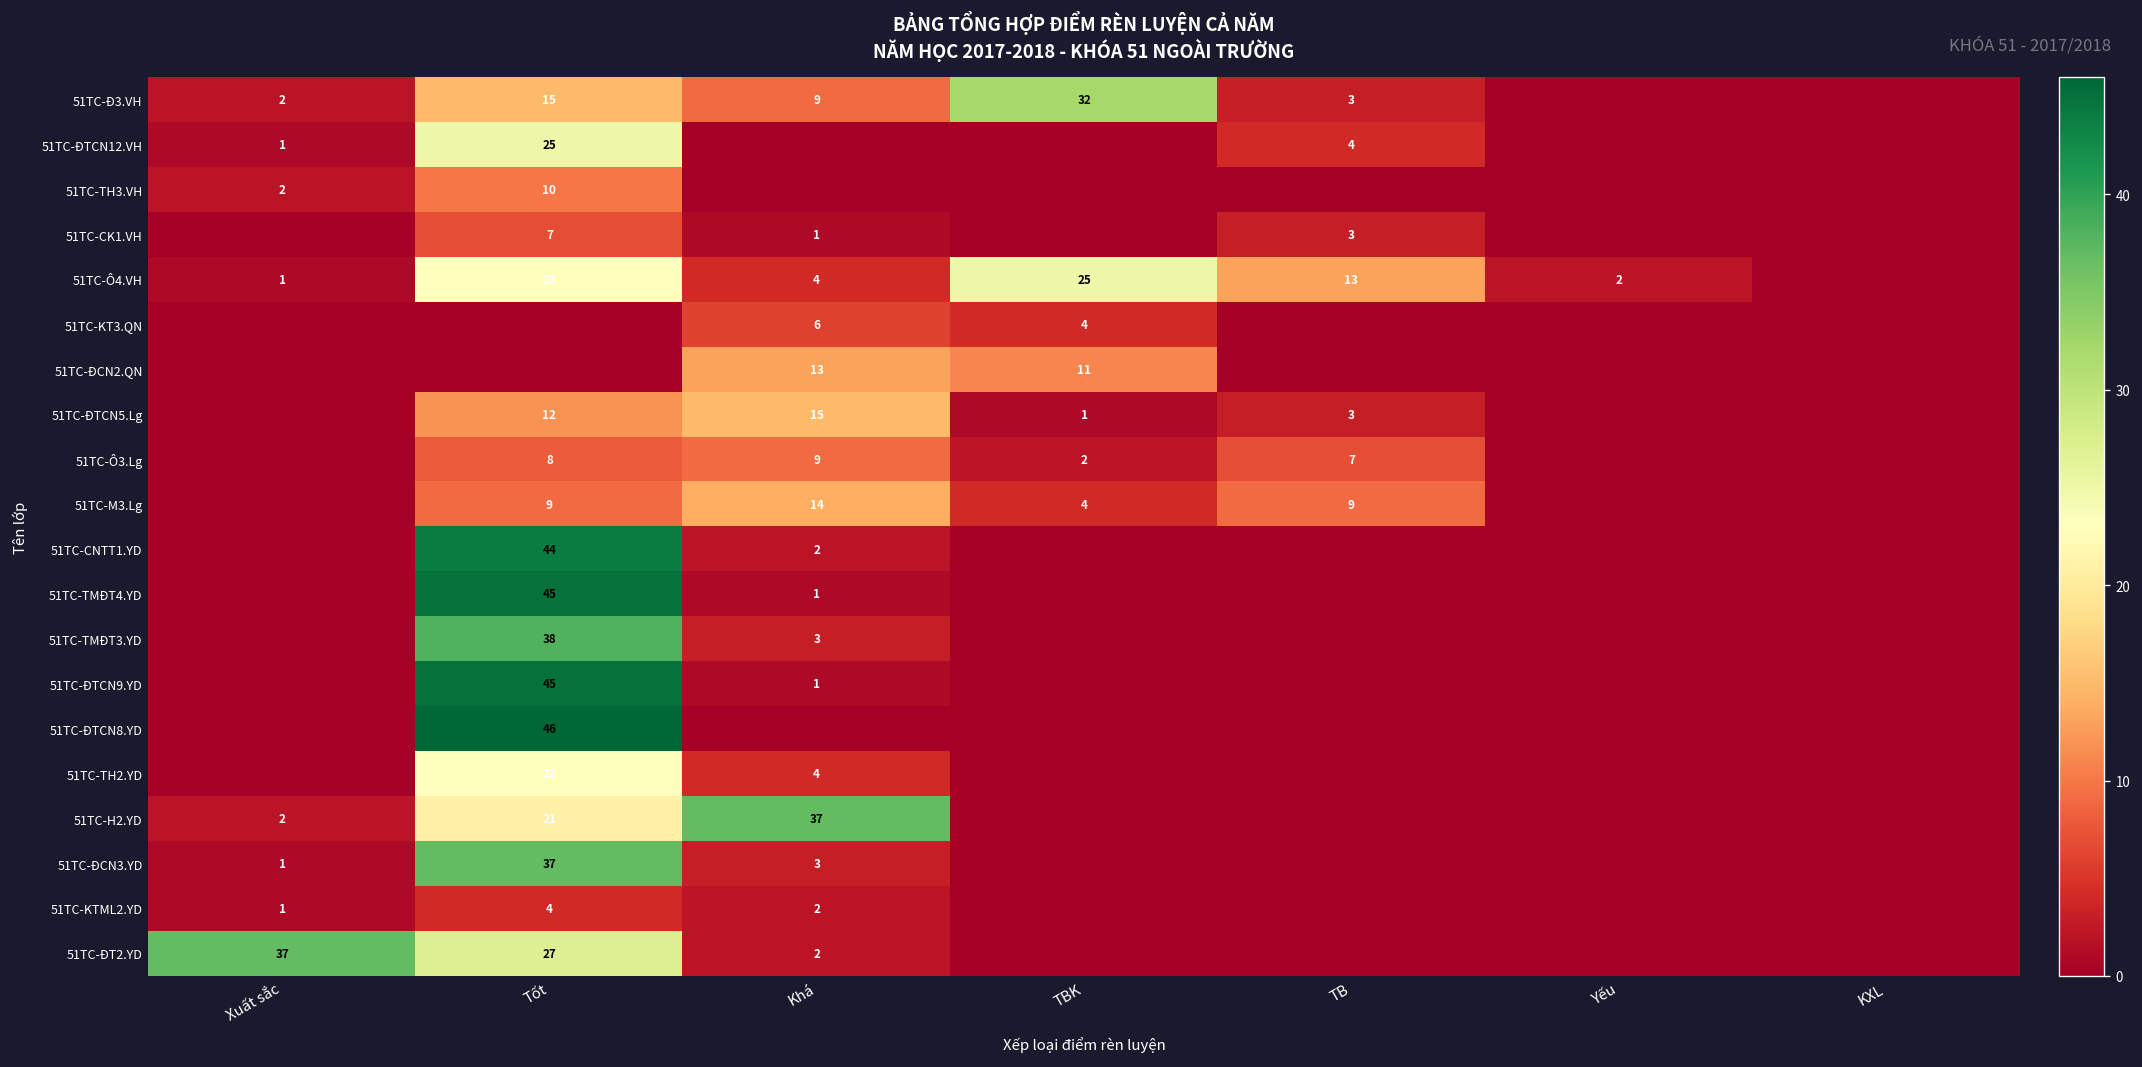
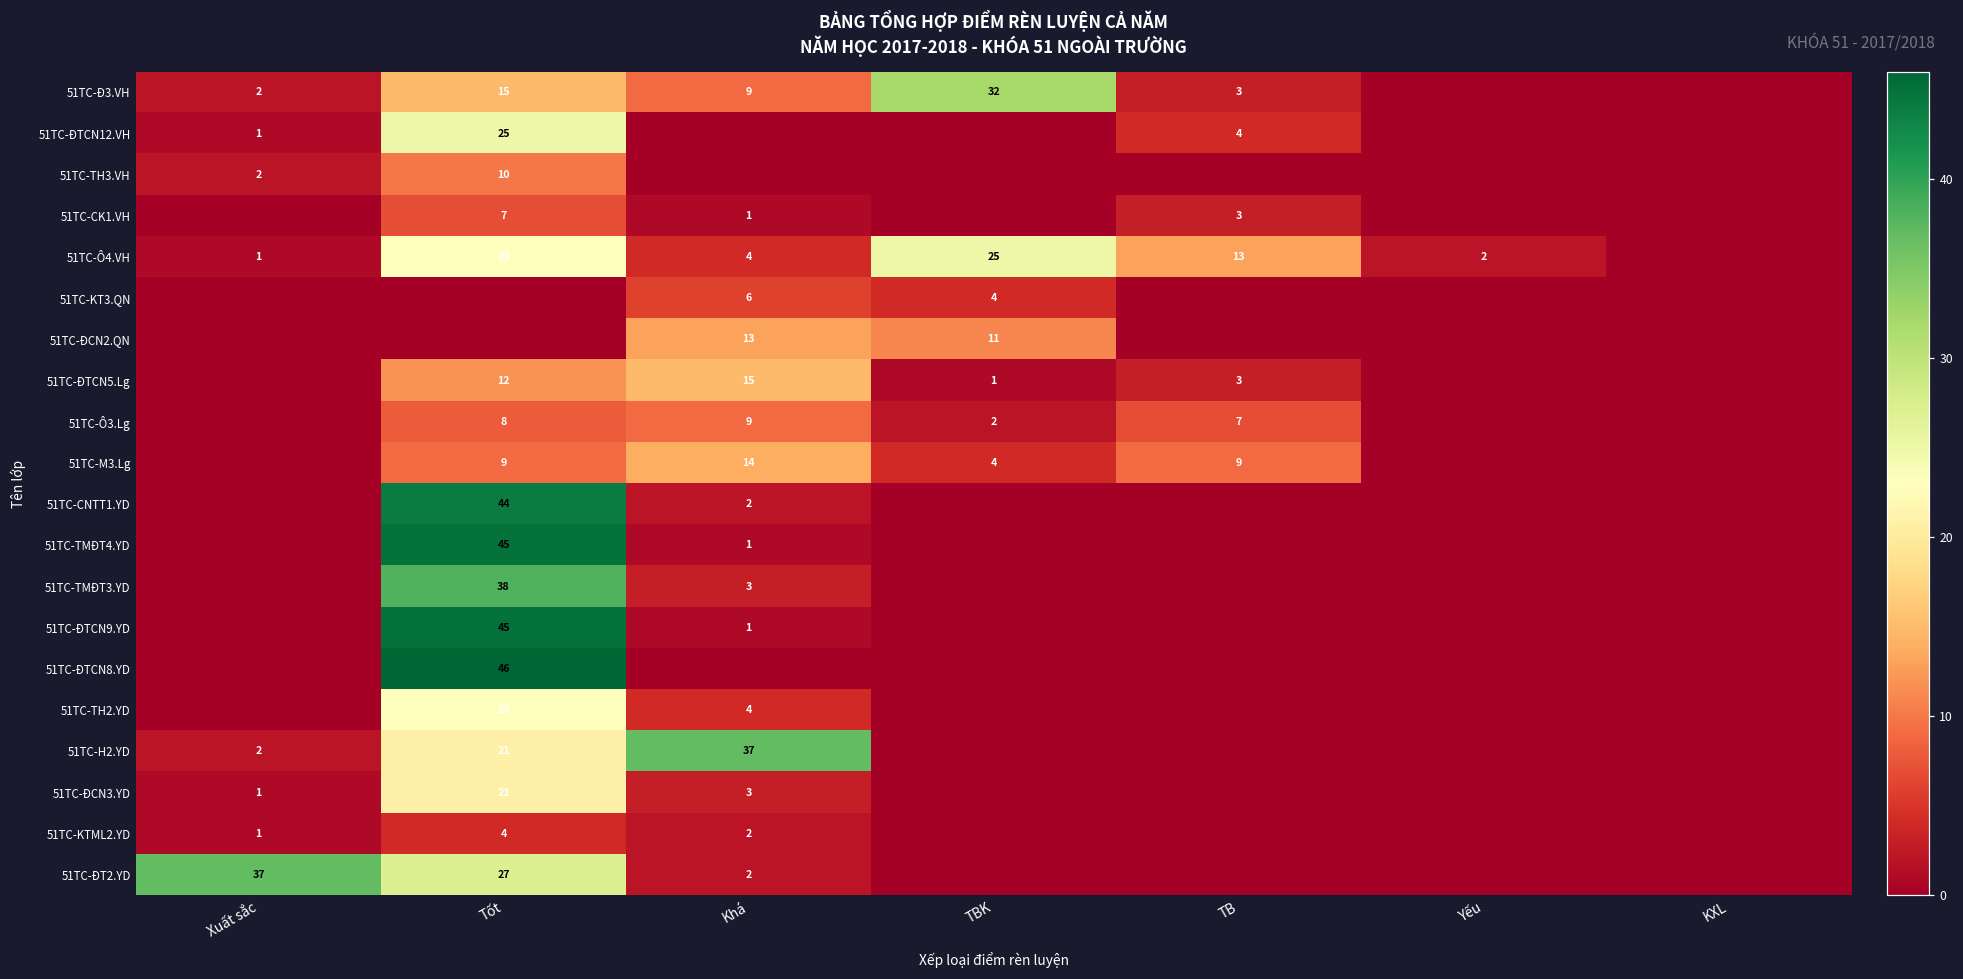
  {
    "51TC-Đ3.VH": {
      "Xuất sắc": 2,
      "Tốt": 15,
      "Khá": 9,
      "TBK": 32,
      "TB": 3
    },
    "51TC-ĐTCN12.VH": {
      "Xuất sắc": 1,
      "Tốt": 25,
      "TB": 4
    },
    "51TC-TH3.VH": {
      "Xuất sắc": 2,
      "Tốt": 10
    },
    "51TC-CK1.VH": {
      "Tốt": 7,
      "Khá": 1,
      "TB": 3
    },
    "51TC-Ô4.VH": {
      "Xuất sắc": 1,
      "Tốt": 23,
      "Khá": 4,
      "TBK": 25,
      "TB": 13,
      "Yếu": 2
    },
    "51TC-KT3.QN": {
      "Khá": 6,
      "TBK": 4
    },
    "51TC-ĐCN2.QN": {
      "Khá": 13,
      "TBK": 11
    },
    "51TC-ĐTCN5.Lg": {
      "Tốt": 12,
      "Khá": 15,
      "TBK": 1,
      "TB": 3
    },
    "51TC-Ô3.Lg": {
      "Tốt": 8,
      "Khá": 9,
      "TBK": 2,
      "TB": 7
    },
    "51TC-M3.Lg": {
      "Tốt": 9,
      "Khá": 14,
      "TBK": 4,
      "TB": 9
    },
    "51TC-CNTT1.YD": {
      "Tốt": 44,
      "Khá": 2
    },
    "51TC-TMĐT4.YD": {
      "Tốt": 45,
      "Khá": 1
    },
    "51TC-TMĐT3.YD": {
      "Tốt": 38,
      "Khá": 3
    },
    "51TC-ĐTCN9.YD": {
      "Tốt": 45,
      "Khá": 1
    },
    "51TC-ĐTCN8.YD": {
      "Tốt": 46
    },
    "51TC-TH2.YD": {
      "Tốt": 23,
      "Khá": 4
    },
    "51TC-H2.YD": {
      "Xuất sắc": 2,
      "Tốt": 21,
      "Khá": 37
    },
    "51TC-ĐCN3.YD": {
      "Xuất sắc": 1,
-     "Tốt": 37,
+     "Tốt": 21,
      "Khá": 3
    },
    "51TC-KTML2.YD": {
      "Xuất sắc": 1,
      "Tốt": 4,
      "Khá": 2
    },
    "51TC-ĐT2.YD": {
      "Xuất sắc": 37,
      "Tốt": 27,
      "Khá": 2
    }
  }
